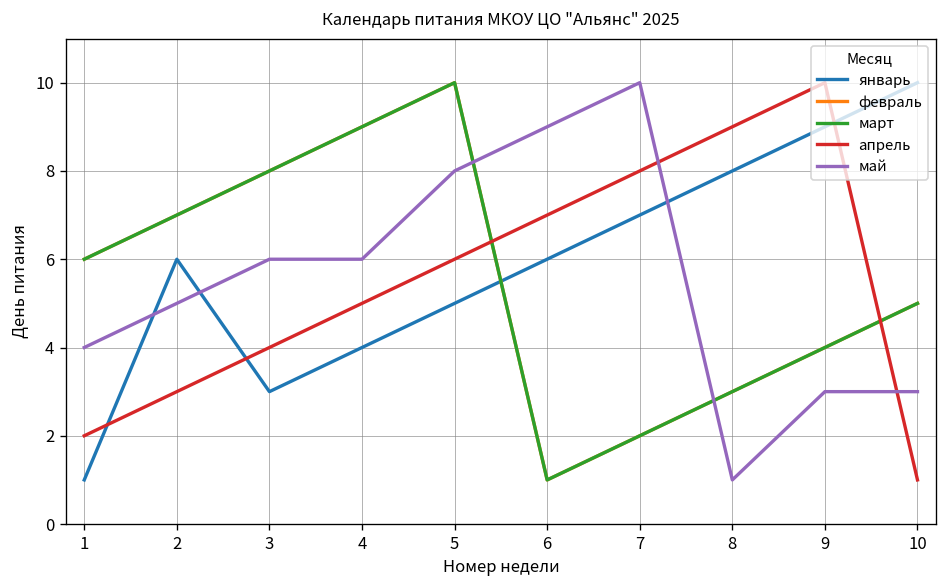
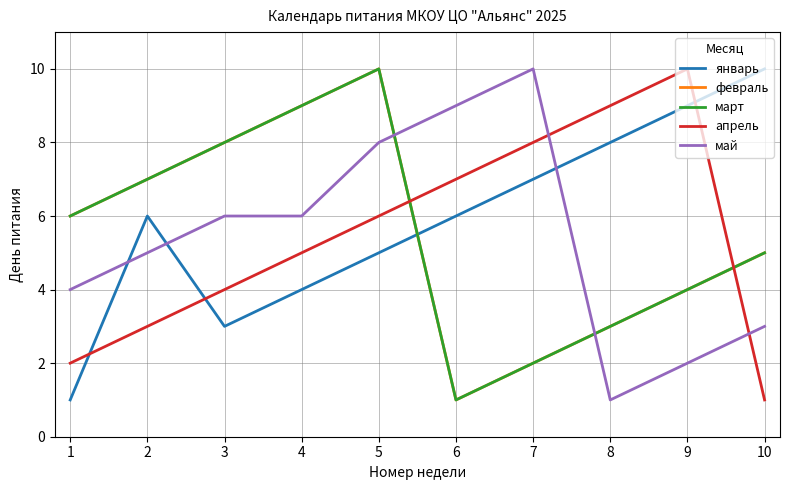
  {
    "январь": {
      "1": 1,
      "2": 6,
      "3": 3,
      "4": 4,
      "5": 5,
      "6": 6,
      "7": 7,
      "8": 8
    },
    "март": {
      "1": 6,
      "2": 7,
      "3": 8,
      "4": 9,
      "5": 10,
      "6": 1,
      "7": 2,
      "8": 3,
      "9": 4,
      "10": 5
    },
    "апрель": {
      "1": 2,
      "2": 3,
      "3": 4,
      "4": 5,
      "5": 6,
      "6": 7,
      "7": 8,
      "8": 9,
      "10": 1
    },
    "май": {
      "1": 4,
      "2": 5,
      "3": 6,
      "4": 6,
      "5": 8,
      "6": 9,
      "7": 10,
      "8": 1,
-     "9": 3,
+     "9": 2,
      "10": 3
    }
  }
